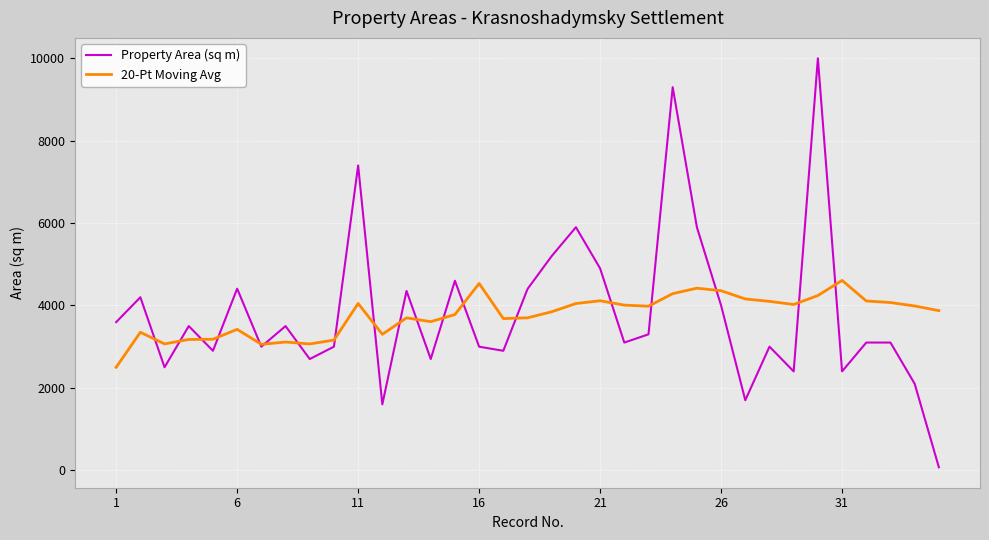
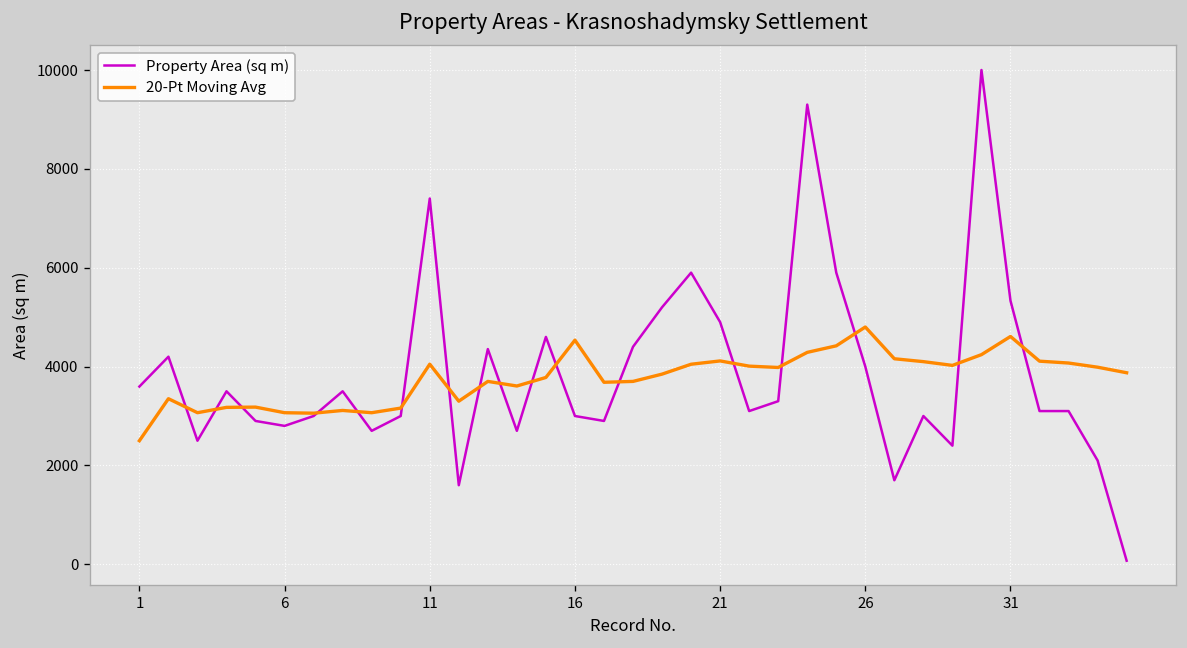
  {
    "Property Area (sq m)": {
      "1": 3600,
-     "6": 4400,
+     "6": 2800,
      "11": 7400,
      "16": 3000,
      "21": 4900,
      "26": 4000,
-     "31": 2400
+     "31": 5300
    },
    "20-Pt Moving Avg": {
      "1": 2500,
-     "6": 3400,
+     "6": 3100,
      "11": 4000,
      "16": 4500,
      "21": 4100,
-     "26": 4400,
+     "26": 4800,
      "31": 4600
    }
  }
